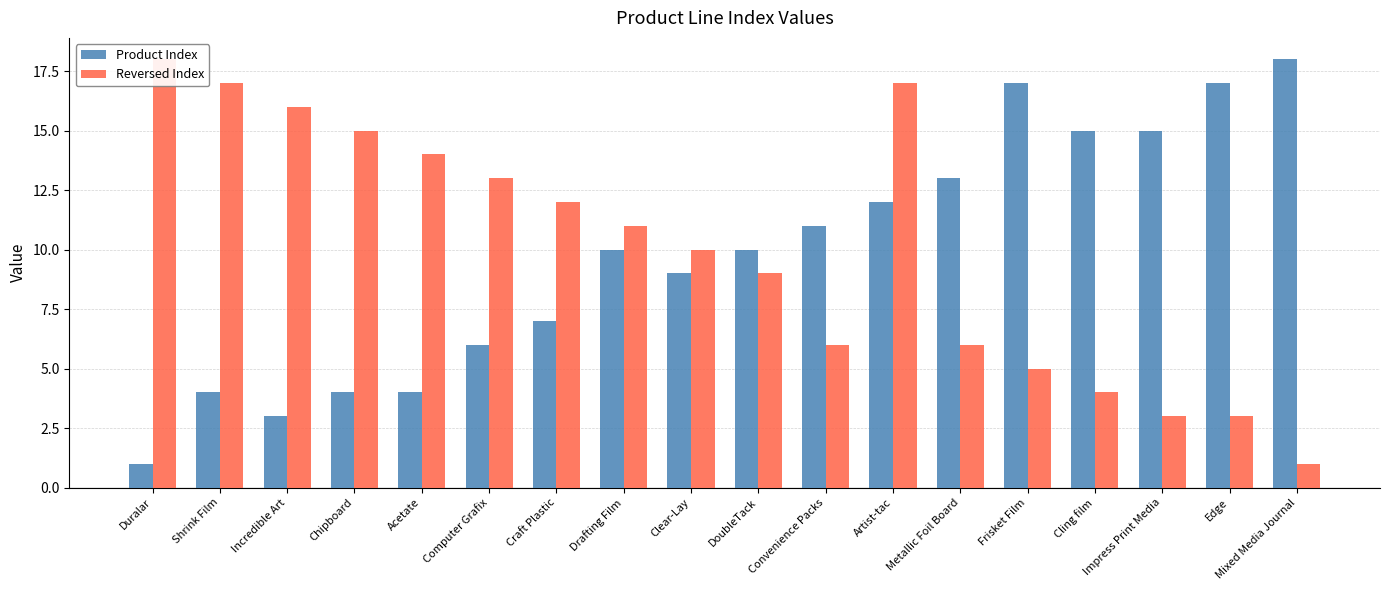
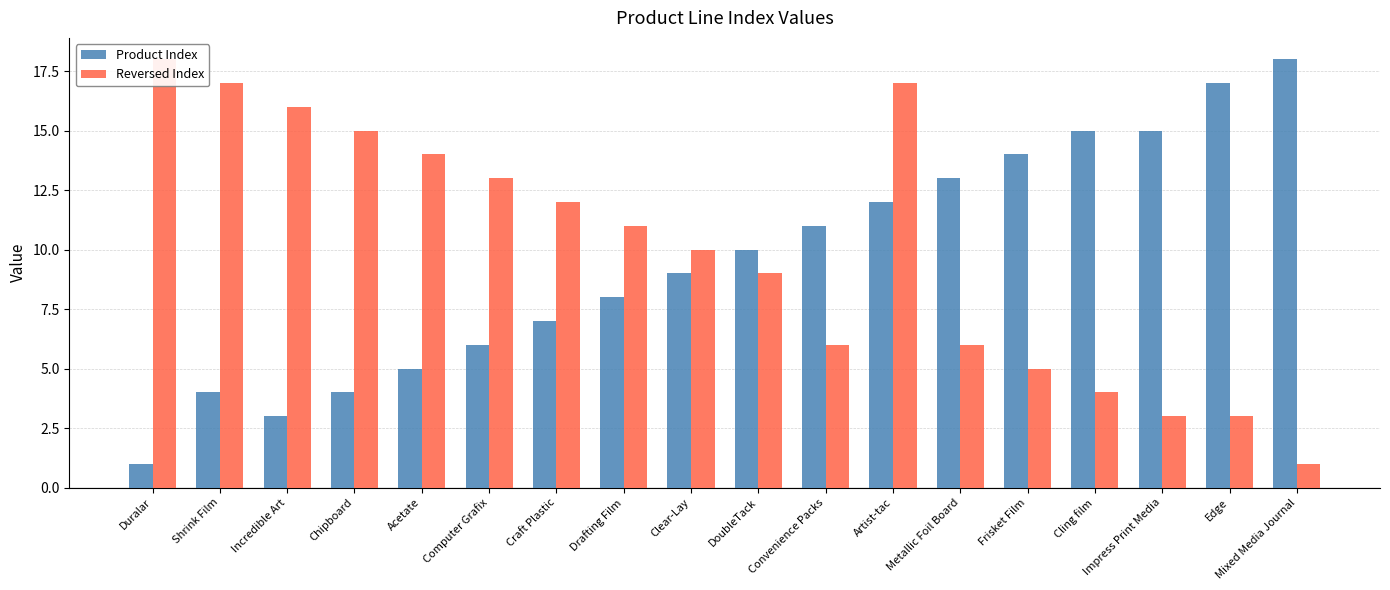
  {
    "Product Index": {
      "Duralar": 1,
      "Shrink Film": 4,
      "Incredible Art": 3,
      "Chipboard": 4,
-     "Acetate": 4,
+     "Acetate": 5,
      "Computer Grafix": 6,
      "Craft Plastic": 7,
-     "Drafting Film": 10,
+     "Drafting Film": 8,
      "Clear-Lay": 9,
      "DoubleTack": 10,
      "Convenience Packs": 11,
      "Artist-tac": 12,
      "Metallic Foil Board": 13,
-     "Frisket Film": 17,
+     "Frisket Film": 14,
      "Cling film": 15,
      "Impress Print Media": 15,
      "Edge": 17,
      "Mixed Media Journal": 18
    },
    "Reversed Index": {
      "Shrink Film": 17,
      "Incredible Art": 16,
      "Chipboard": 15,
      "Acetate": 14,
      "Computer Grafix": 13,
      "Craft Plastic": 12,
      "Drafting Film": 11,
      "Clear-Lay": 10,
      "DoubleTack": 9,
      "Convenience Packs": 6,
      "Artist-tac": 17,
      "Metallic Foil Board": 6,
      "Frisket Film": 5,
      "Cling film": 4,
      "Impress Print Media": 3,
      "Edge": 3,
      "Mixed Media Journal": 1
    }
  }
